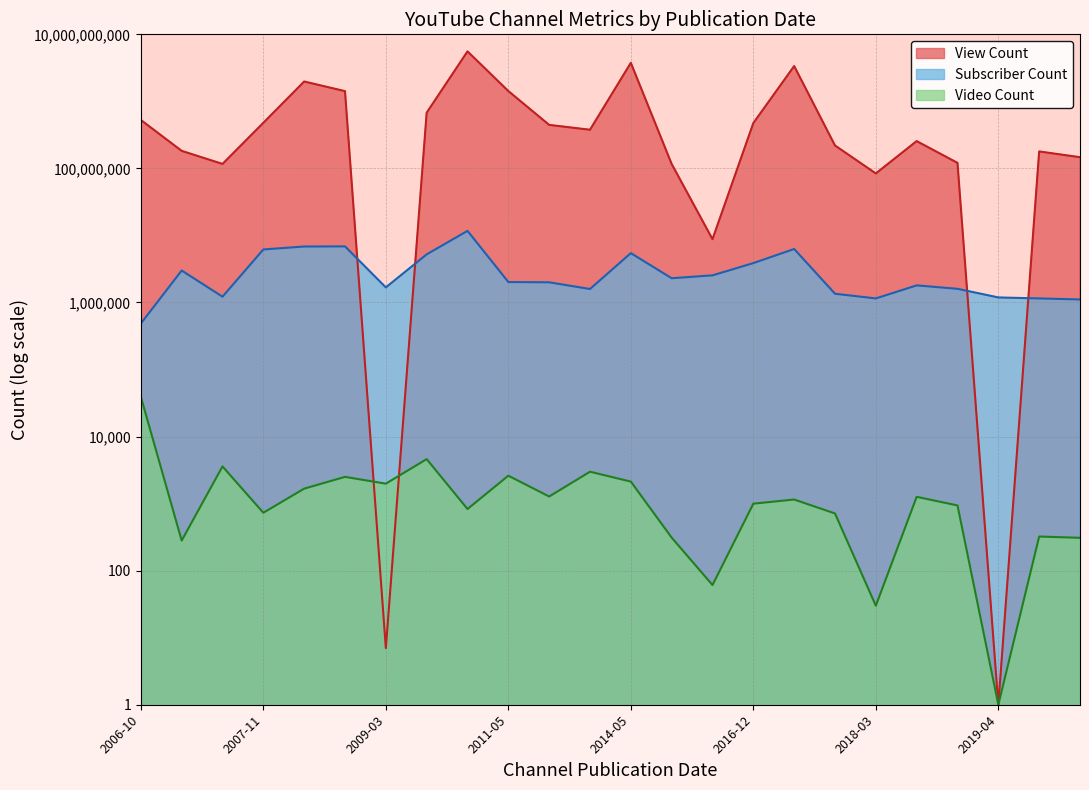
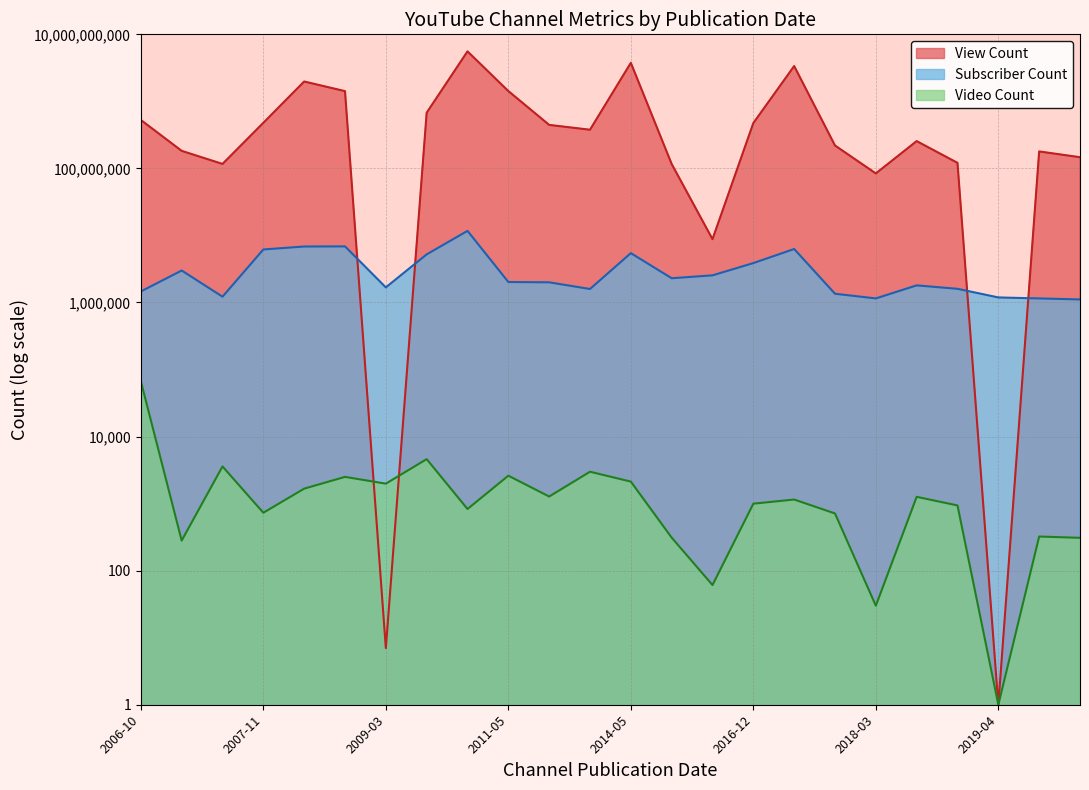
  {
    "View Count": {
      "2006-10": "500,000,000",
      "2007-11": "500,000,000",
      "2009-03": "7",
      "2011-05": "1,400,000,000",
      "2014-05": "4,000,000,000",
      "2016-12": "500,000,000",
      "2018-03": "80,000,000"
    },
    "Subscriber Count": {
-     "2006-10": "500,000",
+     "2006-10": "1,500,000",
      "2007-11": "6,000,000",
      "2009-03": "1,700,000",
      "2011-05": "2,000,000",
      "2014-05": "5,000,000",
      "2016-12": "4,000,000",
      "2018-03": "1,200,000",
      "2019-04": "1,200,000"
    },
    "Video Count": {
-     "2006-10": "40,000",
+     "2006-10": "70,000",
      "2007-11": "700",
      "2009-03": "2,000",
      "2011-05": "2,600",
      "2014-05": "2,100",
      "2016-12": "1,000",
      "2018-03": "30"
    }
  }
